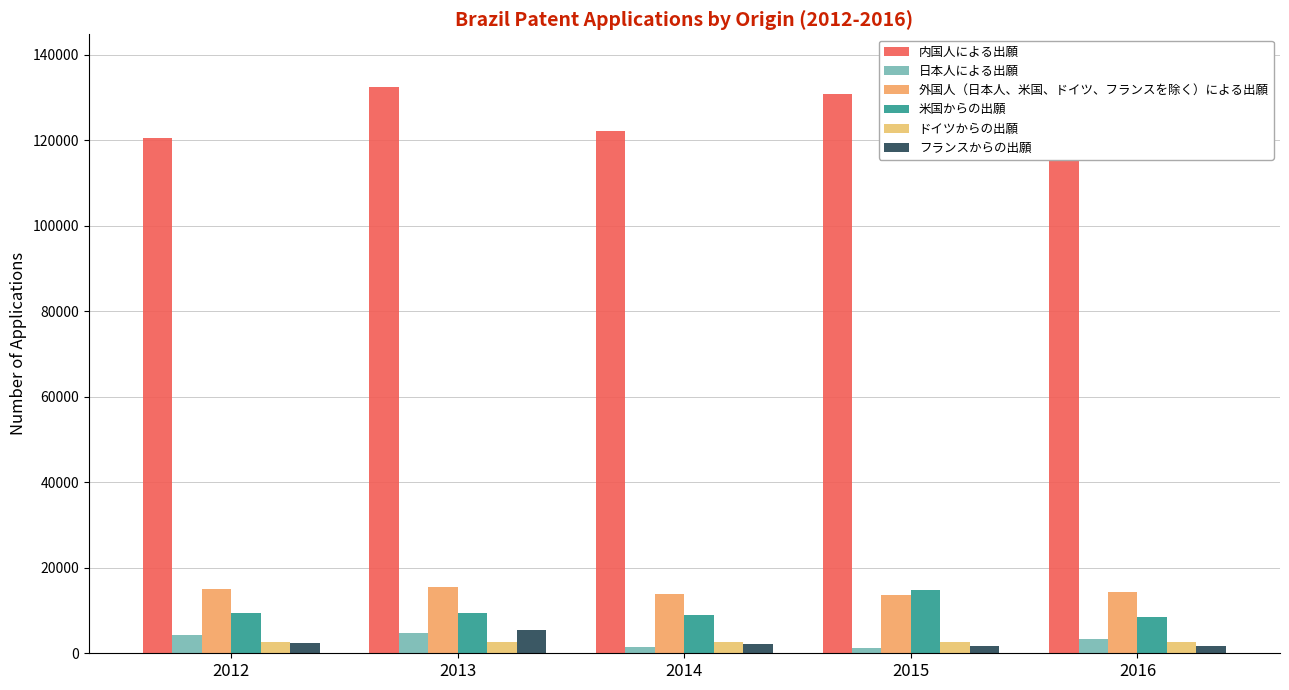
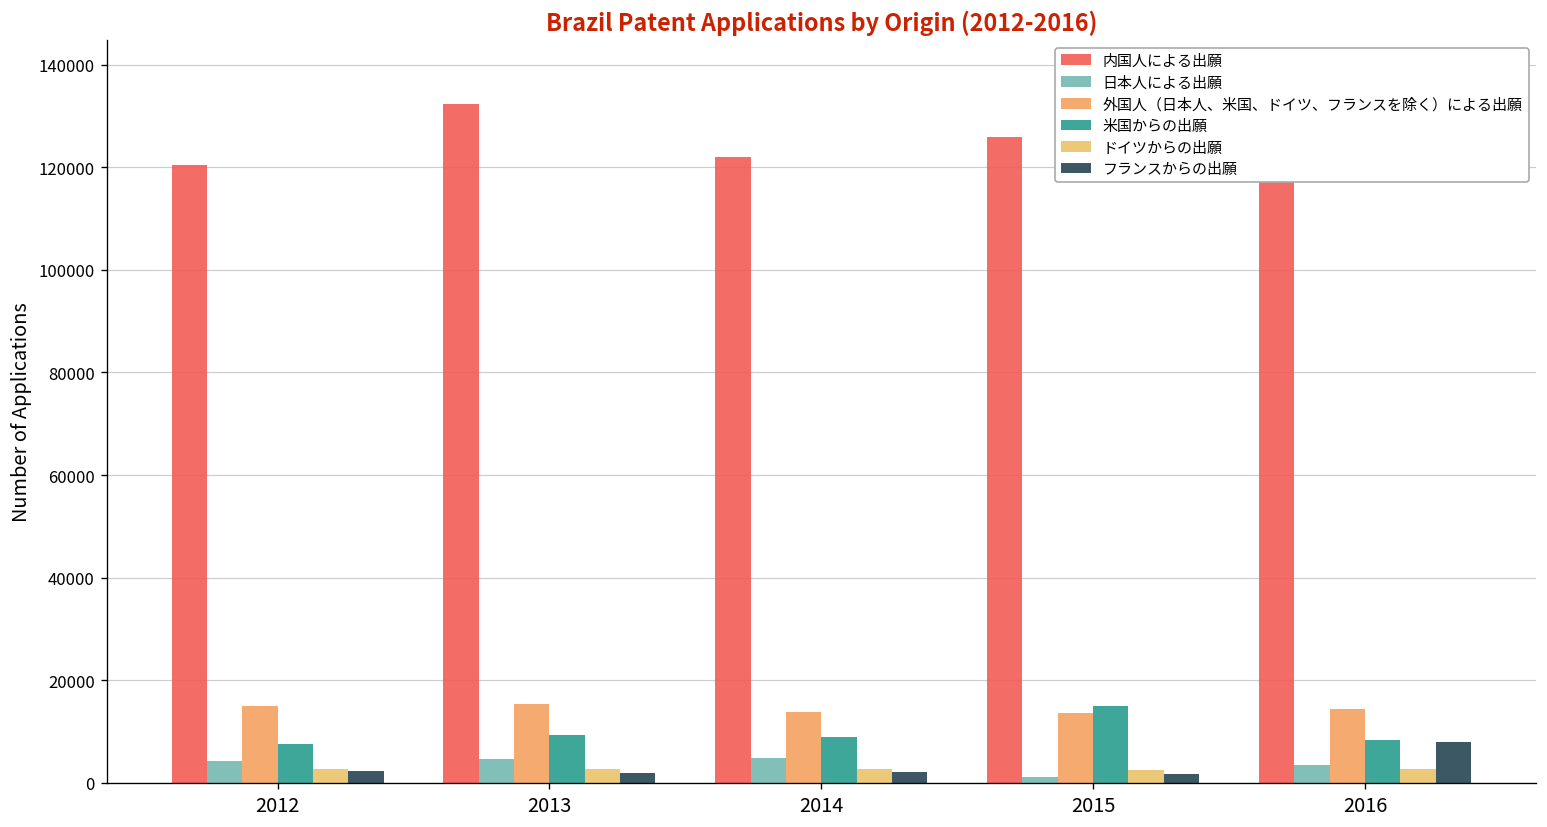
  {
    "内国人による出願": {
      "2012": 121000,
      "2013": 132000,
      "2014": 122000,
-     "2015": 131000
+     "2015": 126000
    },
    "日本人による出願": {
      "2012": 4000,
      "2013": 5000,
-     "2014": 1000,
+     "2014": 5000,
      "2015": 1000,
      "2016": 3000
    },
    "米国からの出願": {
-     "2012": 9000,
+     "2012": 8000,
      "2013": 9000,
      "2014": 9000,
      "2015": 15000,
      "2016": 8000
    },
    "フランスからの出願": {
      "2012": 2000,
-     "2013": 5000,
+     "2013": 2000,
      "2014": 2000,
      "2015": 2000,
-     "2016": 2000
+     "2016": 8000
    }
  }
